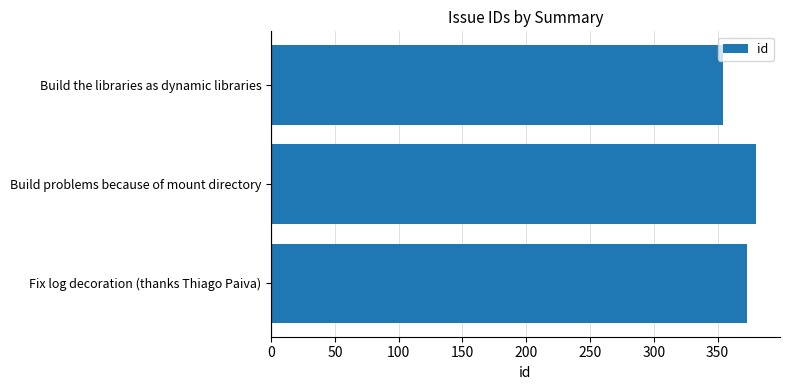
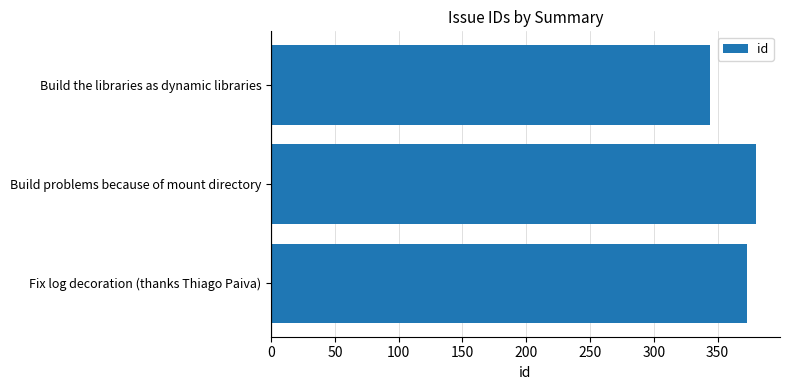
  {
-   "Build the libraries as dynamic libraries": 354,
+   "Build the libraries as dynamic libraries": 344,
    "Build problems because of mount directory": 380,
    "Fix log decoration (thanks Thiago Paiva)": 373
  }
